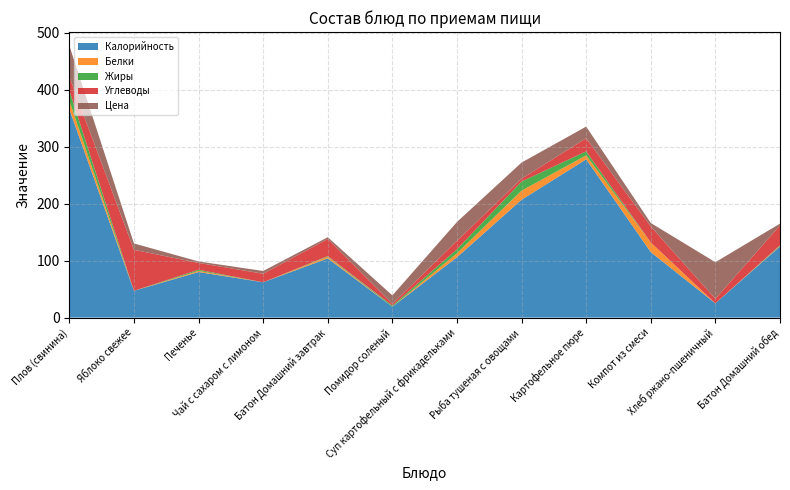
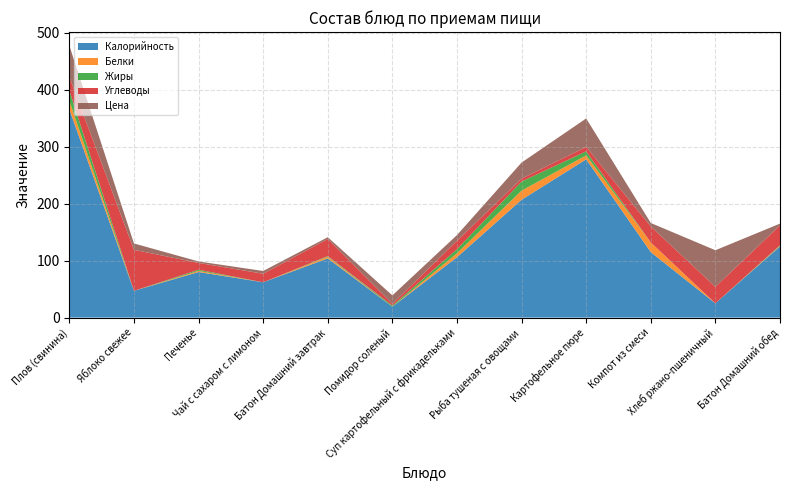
  {
    "Калорийность": {
      "Плов (свинина)": 370,
      "Суп картофельный с фрикадельками": 110,
      "Рыба тушеная с овощами": 210,
      "Картофельное пюре": 280,
      "Компот из смеси": 120
    },
    "Белки": {
      "Плов (свинина)": 20,
      "Суп картофельный с фрикадельками": 10,
      "Рыба тушеная с овощами": 20,
      "Картофельное пюре": 10
    },
    "Жиры": {
      "Плов (свинина)": 20,
      "Суп картофельный с фрикадельками": 10,
      "Рыба тушеная с овощами": 20,
      "Картофельное пюре": 10
    },
    "Углеводы": {
      "Плов (свинина)": 20,
      "Яблоко свежее": 70,
      "Чай с сахаром с лимоном": 20,
      "Суп картофельный с фрикадельками": 20,
      "Рыба тушеная с овощами": 10,
-     "Картофельное пюре": 20,
+     "Картофельное пюре": 10,
      "Компот из смеси": 30,
-     "Хлеб ржано-пшеничный": 10
+     "Хлеб ржано-пшеничный": 30
    },
    "Цена": {
      "Плов (свинина)": 50,
      "Яблоко свежее": 10,
      "Чай с сахаром с лимоном": 0,
      "Помидор соленый": 10,
-     "Суп картофельный с фрикадельками": 30,
+     "Суп картофельный с фрикадельками": 10,
      "Рыба тушеная с овощами": 30,
-     "Картофельное пюре": 20,
+     "Картофельное пюре": 50,
      "Компот из смеси": 10,
      "Хлеб ржано-пшеничный": 60
    }
  }
